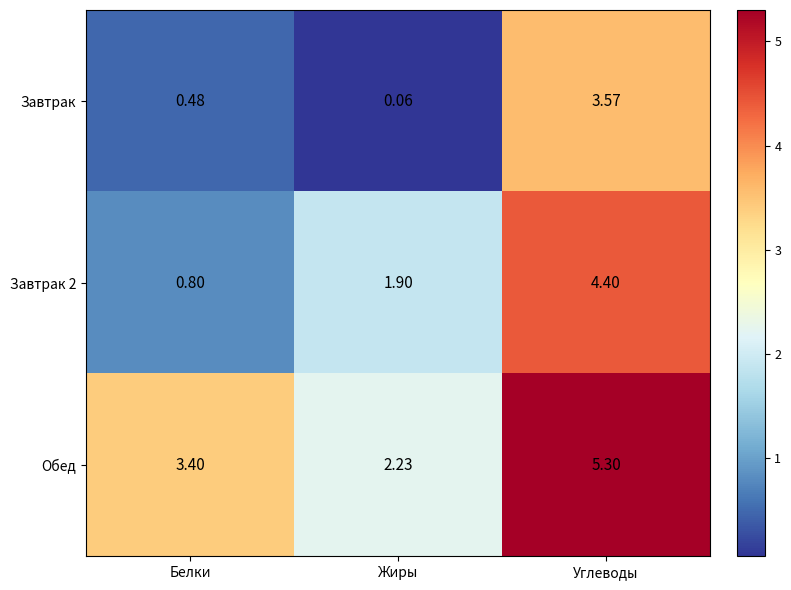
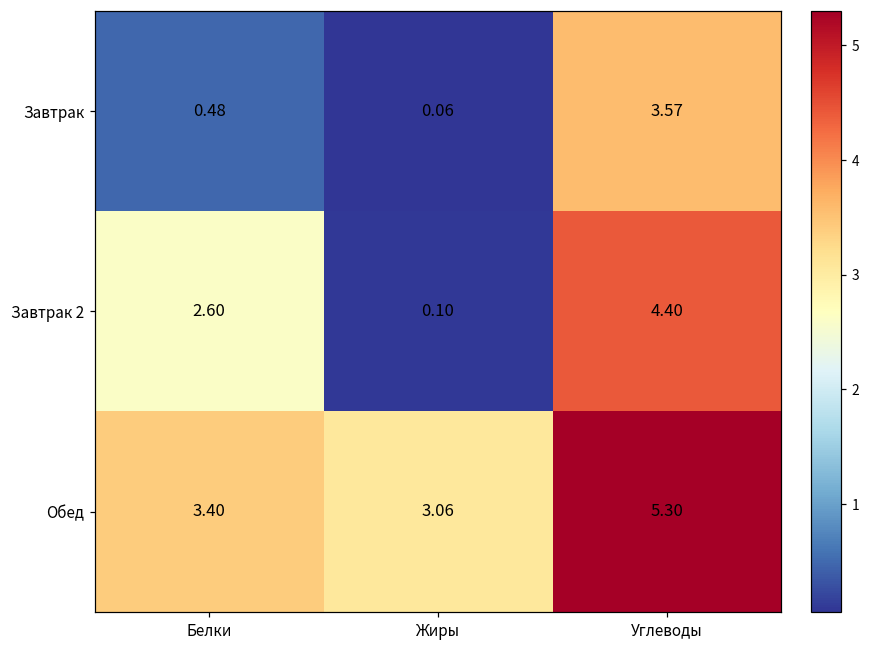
  {
    "Завтрак": {
      "Белки": 0.48,
      "Жиры": 0.06,
      "Углеводы": 3.57
    },
    "Завтрак 2": {
-     "Белки": 0.80,
-     "Жиры": 1.90,
+     "Белки": 2.60,
+     "Жиры": 0.10,
      "Углеводы": 4.40
    },
    "Обед": {
      "Белки": 3.40,
-     "Жиры": 2.23,
+     "Жиры": 3.06,
      "Углеводы": 5.30
    }
  }
